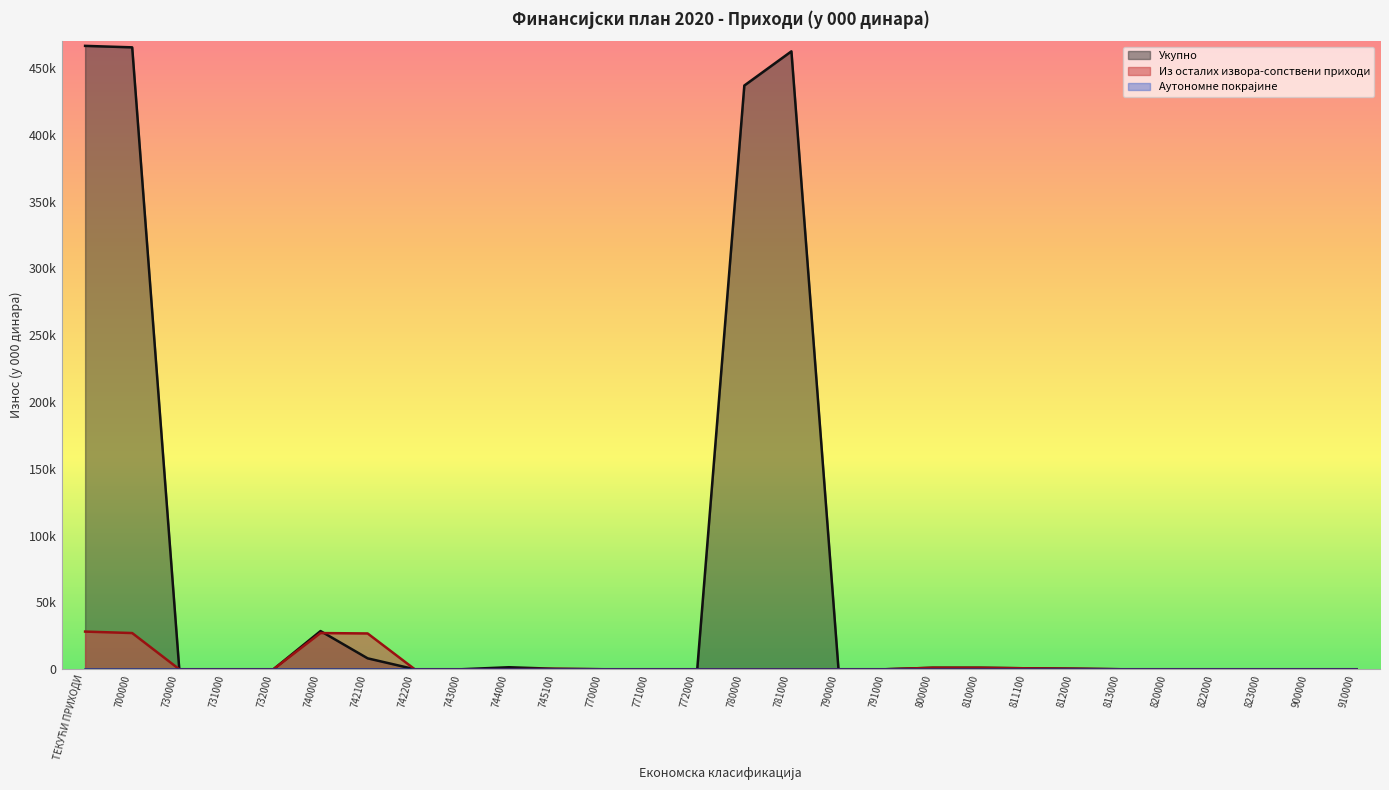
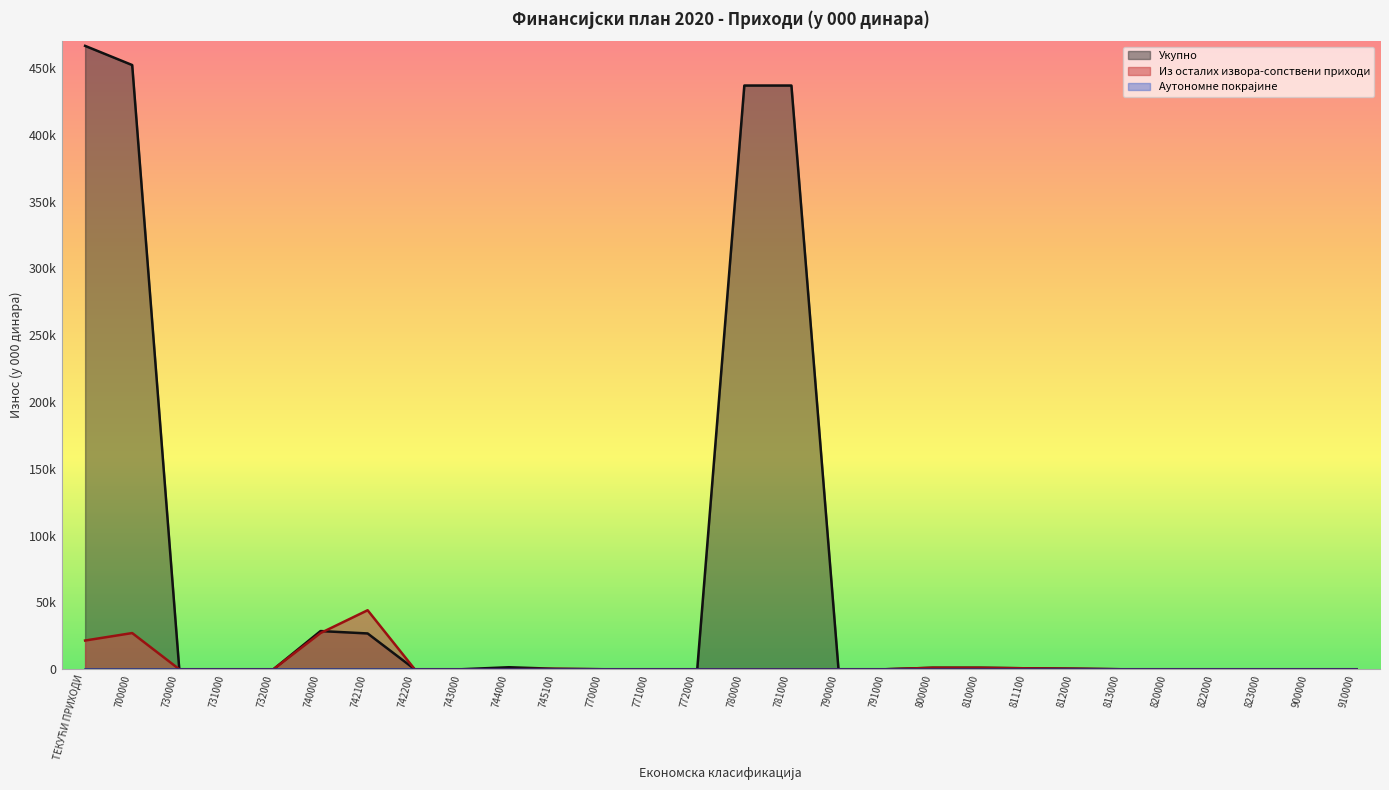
  {
    "Укупно": {
      "ТЕКУЋИ ПРИХОДИ": 466000,
-     "700000": 465000,
-     "742100": 8000,
+     "700000": 452000,
+     "742100": 27000,
      "780000": 437000,
-     "781000": 462000
+     "781000": 437000
    },
    "Из осталих извора-сопствени приходи": {
-     "ТЕКУЋИ ПРИХОДИ": 28000,
+     "ТЕКУЋИ ПРИХОДИ": 21000,
      "700000": 27000,
-     "742100": 27000
+     "742100": 44000
    },
    "Аутономне покрајине": {
      "ТЕКУЋИ ПРИХОДИ": 0,
      "700000": 0,
      "740000": 0,
      "742100": 0
    }
  }
